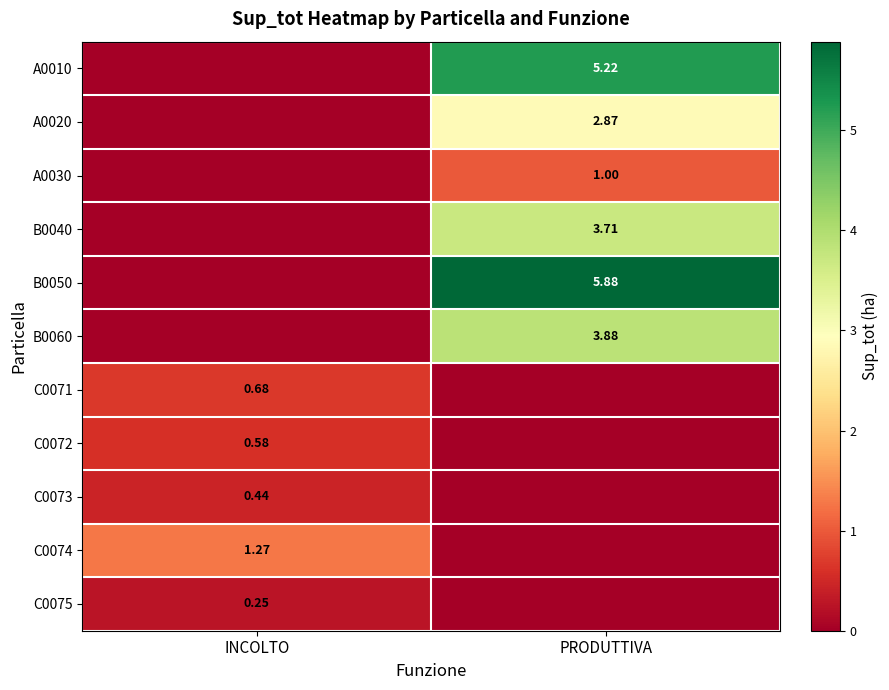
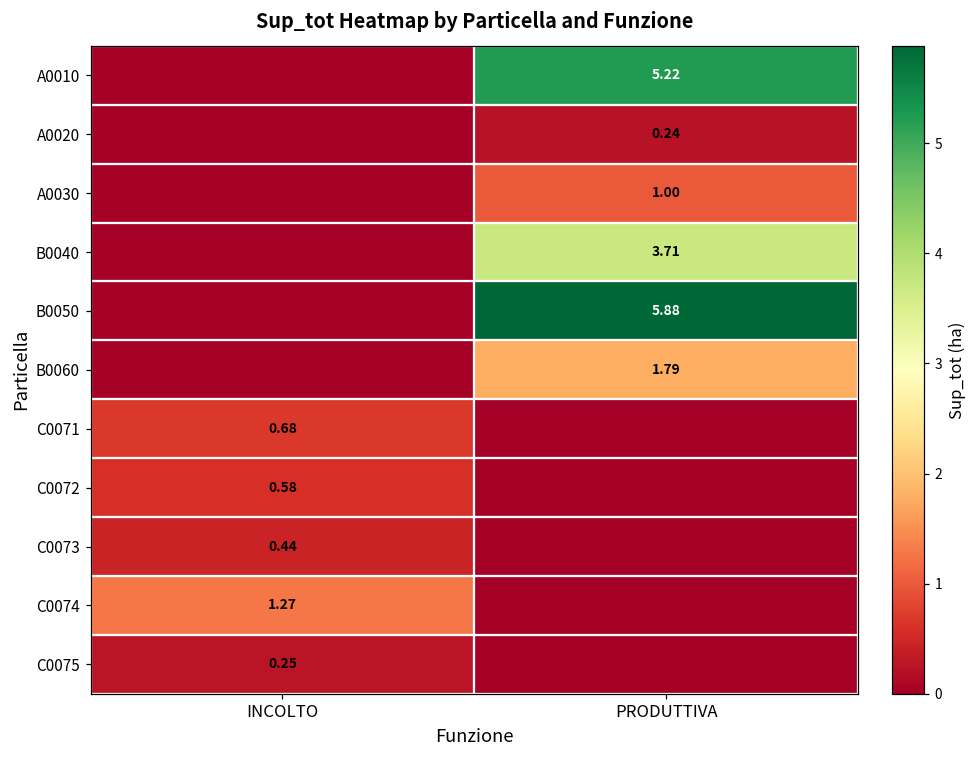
  {
    "A0010": {
      "PRODUTTIVA": 5.22
    },
    "A0020": {
-     "PRODUTTIVA": 2.87
+     "PRODUTTIVA": 0.24
    },
    "A0030": {
      "PRODUTTIVA": 1.00
    },
    "B0040": {
      "PRODUTTIVA": 3.71
    },
    "B0050": {
      "PRODUTTIVA": 5.88
    },
    "B0060": {
-     "PRODUTTIVA": 3.88
+     "PRODUTTIVA": 1.79
    },
    "C0071": {
      "INCOLTO": 0.68
    },
    "C0072": {
      "INCOLTO": 0.58
    },
    "C0073": {
      "INCOLTO": 0.44
    },
    "C0074": {
      "INCOLTO": 1.27
    },
    "C0075": {
      "INCOLTO": 0.25
    }
  }
